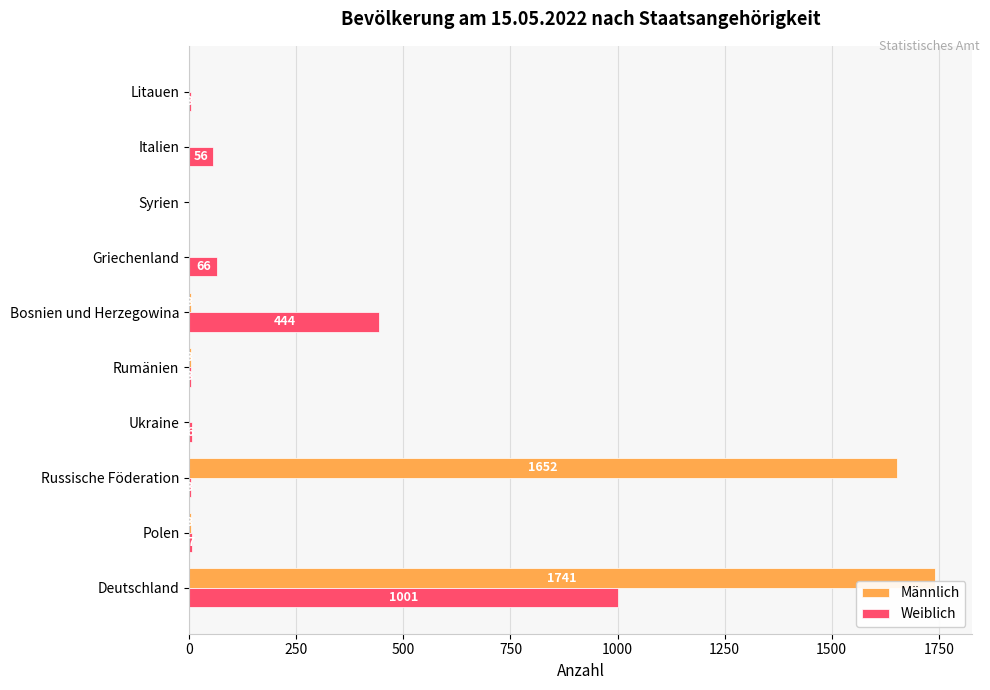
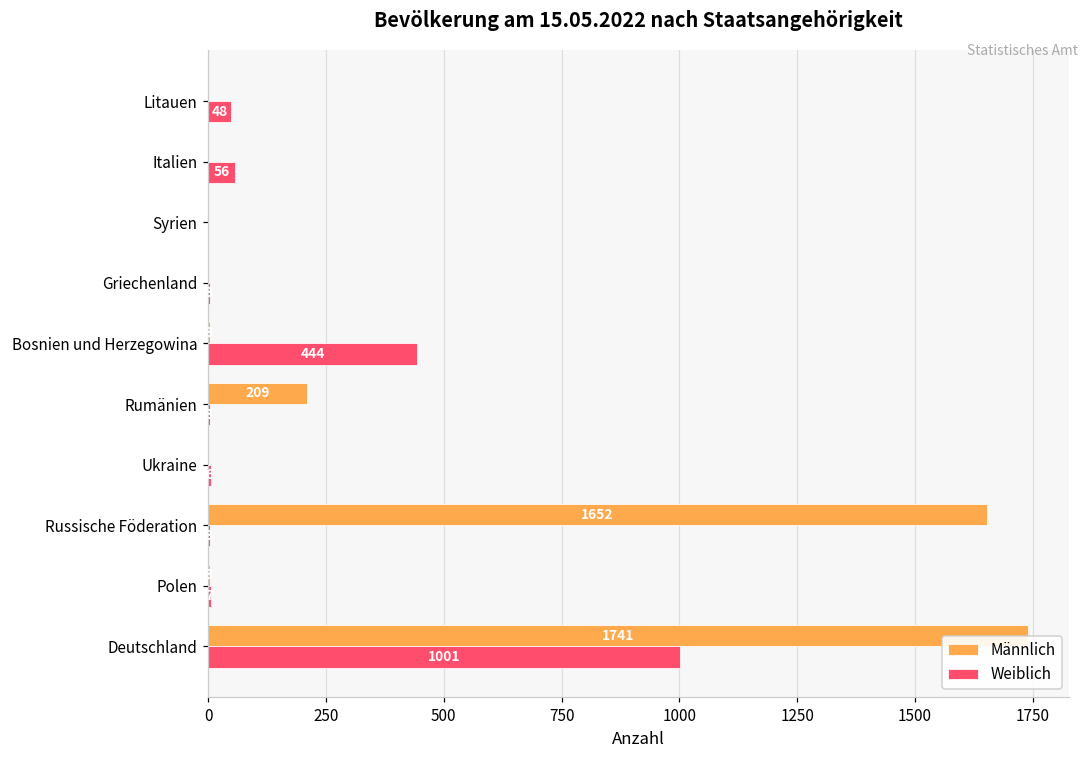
  {
    "Männlich": {
      "Litauen": 0,
      "Italien": 0,
      "Syrien": 0,
      "Griechenland": 0,
-     "Rumänien": 0,
+     "Rumänien": 210,
      "Ukraine": 0
    },
    "Weiblich": {
-     "Litauen": 0,
+     "Litauen": 50,
      "Syrien": 0,
-     "Griechenland": 70,
+     "Griechenland": 0,
      "Ukraine": 10,
      "Polen": 10
    }
  }
